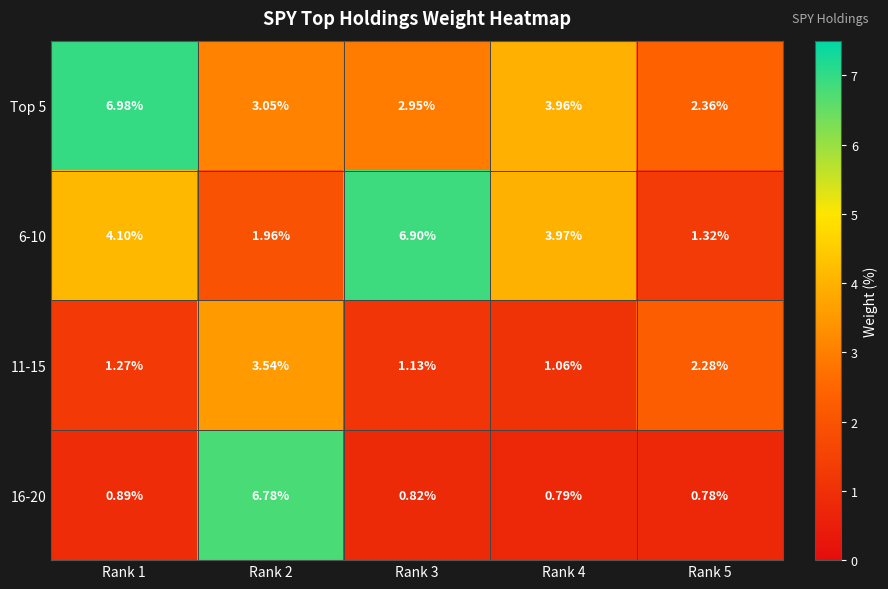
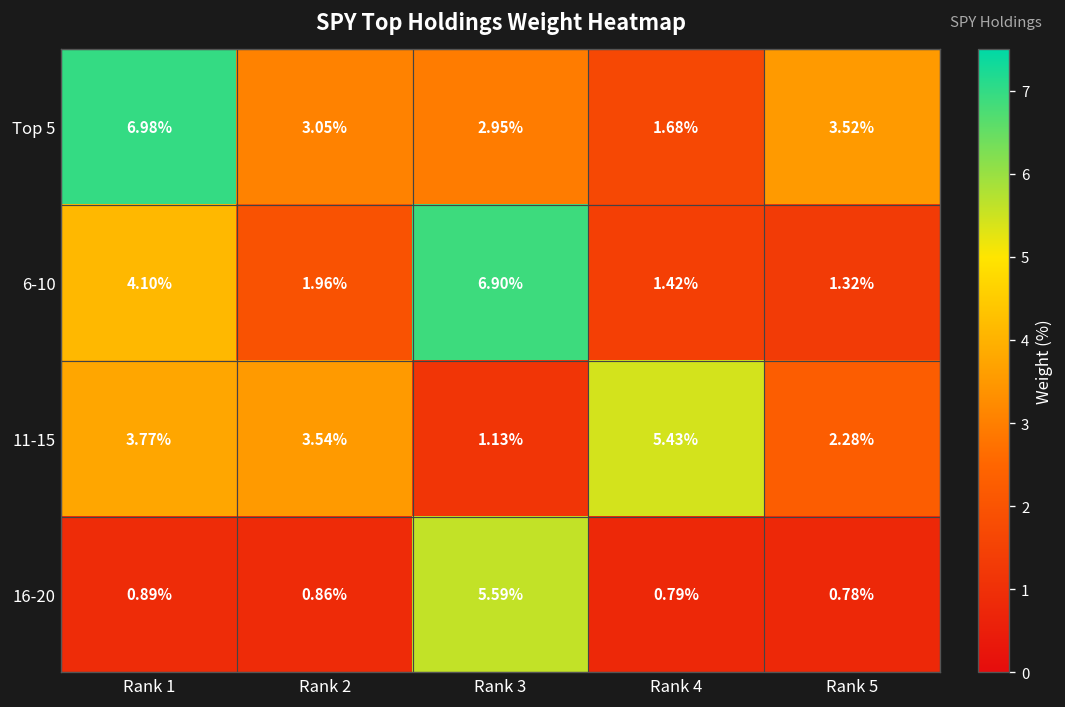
  {
    "Top 5": {
      "Rank 1": "6.98%",
      "Rank 2": "3.05%",
      "Rank 3": "2.95%",
-     "Rank 4": "3.96%",
-     "Rank 5": "2.36%"
+     "Rank 4": "1.68%",
+     "Rank 5": "3.52%"
    },
    "6-10": {
      "Rank 1": "4.10%",
      "Rank 2": "1.96%",
      "Rank 3": "6.90%",
-     "Rank 4": "3.97%",
+     "Rank 4": "1.42%",
      "Rank 5": "1.32%"
    },
    "11-15": {
-     "Rank 1": "1.27%",
+     "Rank 1": "3.77%",
      "Rank 2": "3.54%",
      "Rank 3": "1.13%",
-     "Rank 4": "1.06%",
+     "Rank 4": "5.43%",
      "Rank 5": "2.28%"
    },
    "16-20": {
      "Rank 1": "0.89%",
-     "Rank 2": "6.78%",
-     "Rank 3": "0.82%",
+     "Rank 2": "0.86%",
+     "Rank 3": "5.59%",
      "Rank 4": "0.79%",
      "Rank 5": "0.78%"
    }
  }
